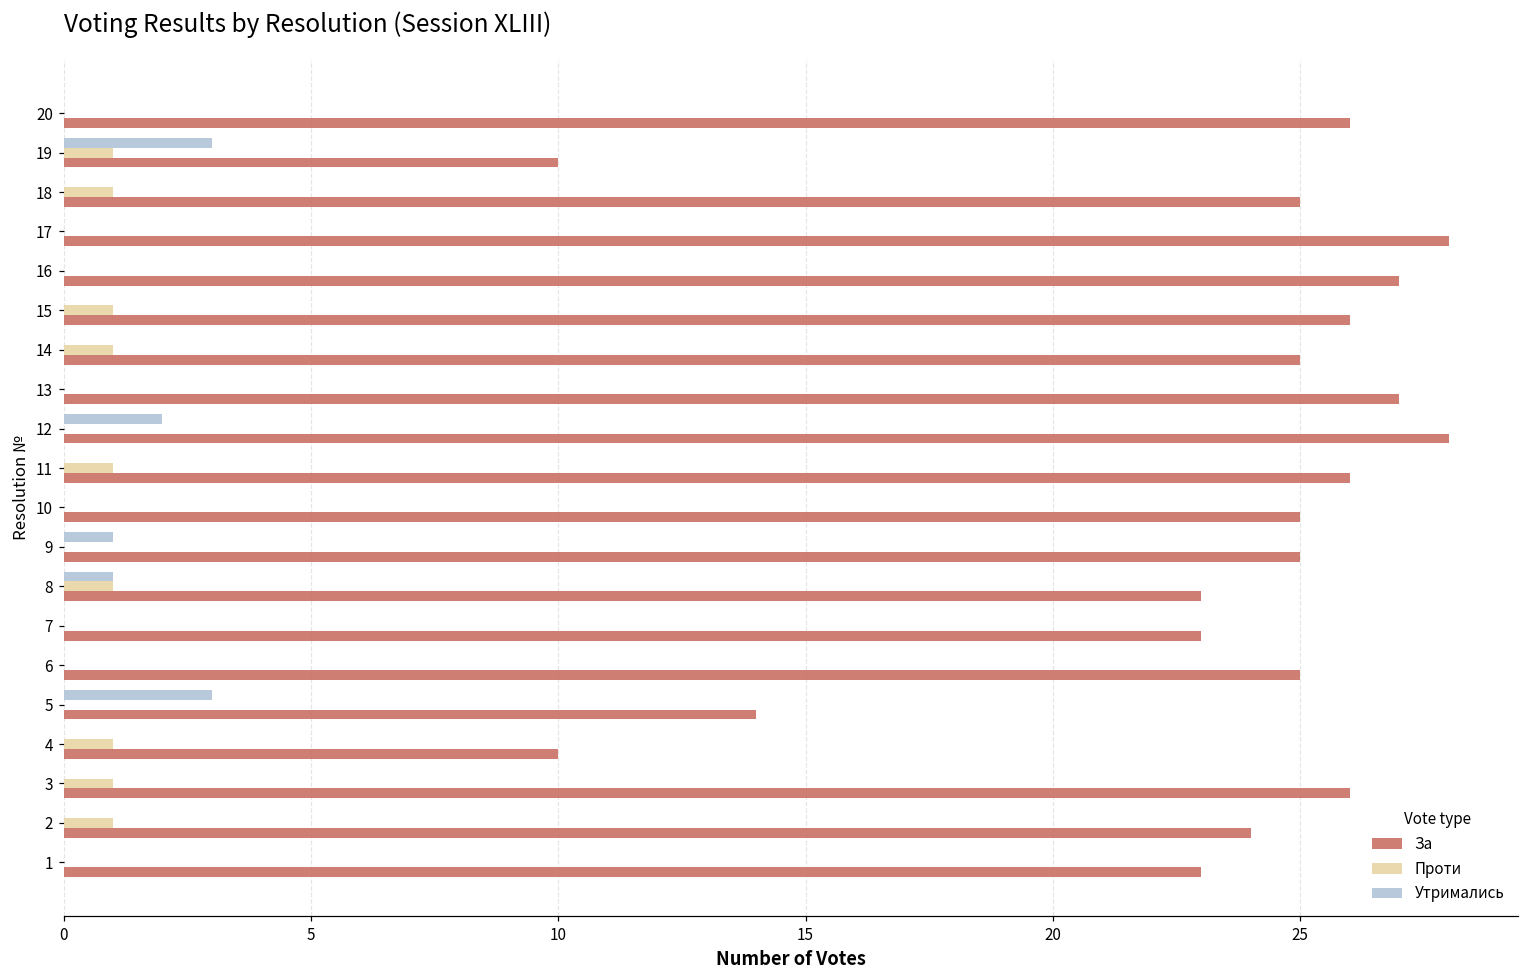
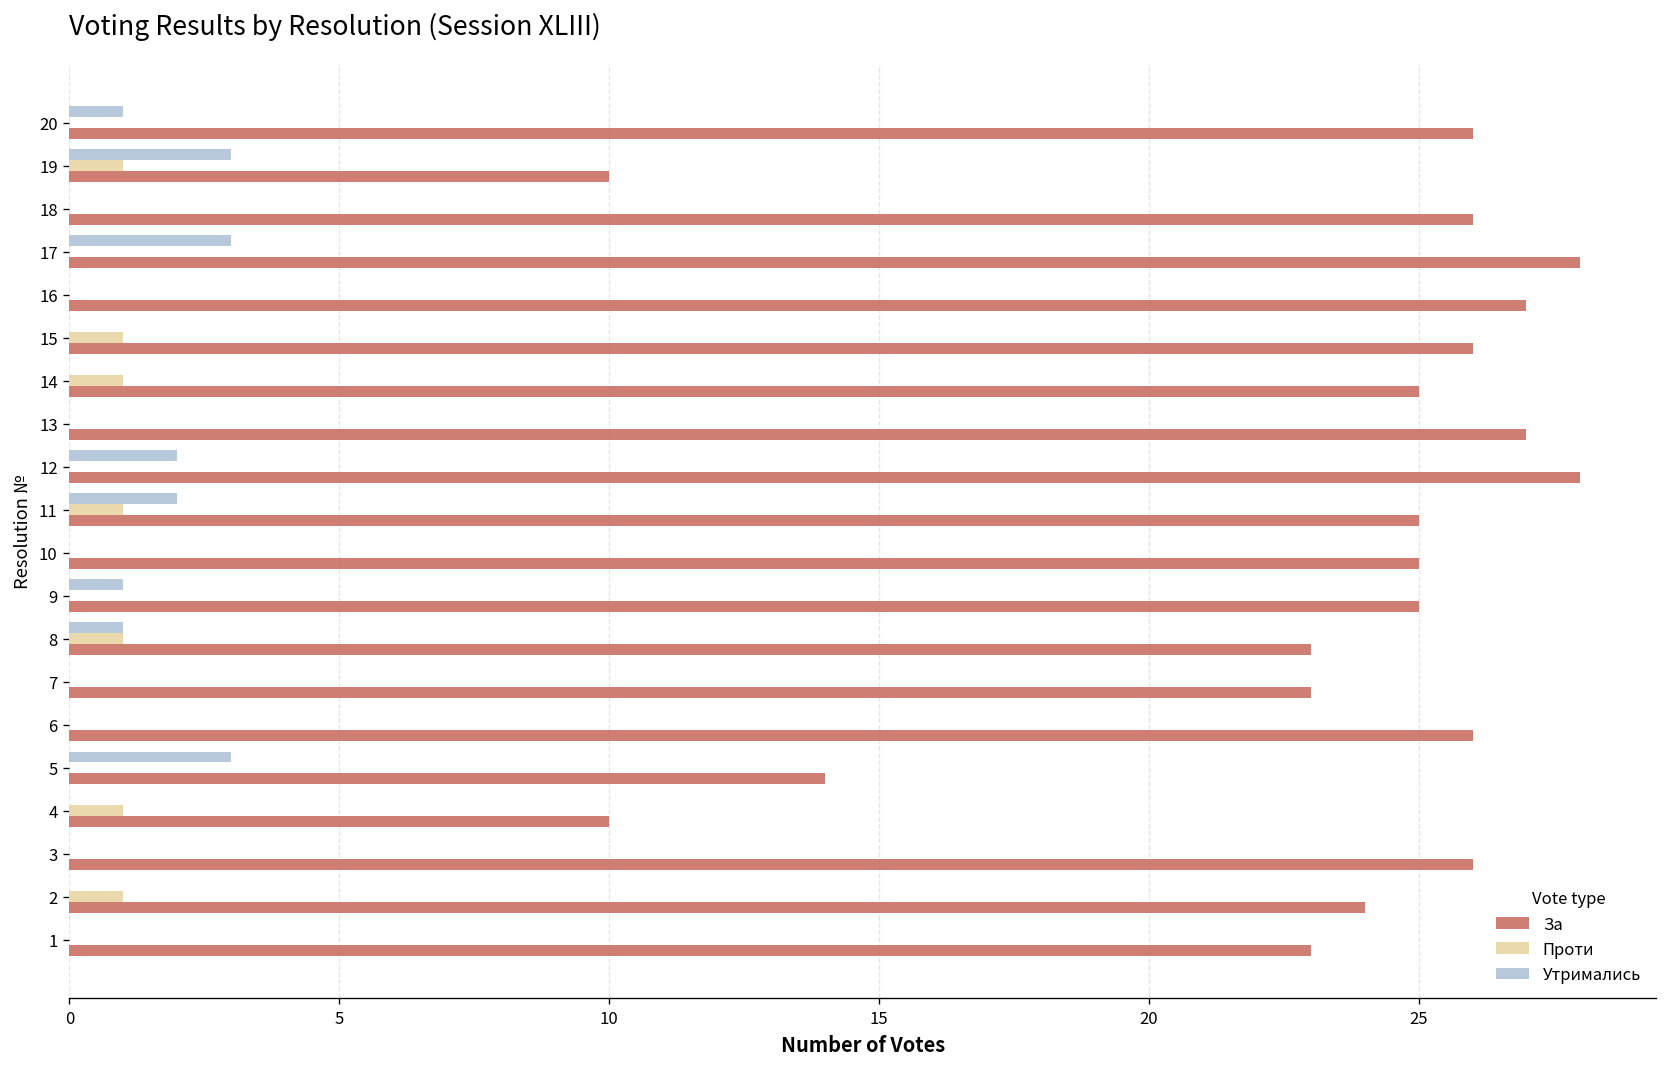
  {
    "За": {
      "20": 26,
      "19": 10,
-     "18": 25,
+     "18": 26,
      "17": 28,
      "16": 27,
      "15": 26,
      "14": 25,
      "13": 27,
      "12": 28,
-     "11": 26,
+     "11": 25,
      "10": 25,
      "9": 25,
      "8": 23,
      "7": 23,
-     "6": 25,
+     "6": 26,
      "5": 14,
      "4": 10,
      "3": 26,
      "2": 24,
      "1": 23
    },
    "Проти": {
      "20": 0,
      "19": 1,
-     "18": 1,
+     "18": 0,
      "17": 0,
      "16": 0,
      "15": 1,
      "14": 1,
      "13": 0,
      "12": 0,
      "11": 1,
      "10": 0,
      "9": 0,
      "8": 1,
      "7": 0,
      "6": 0,
      "5": 0,
      "4": 1,
-     "3": 1,
+     "3": 0,
      "2": 1,
      "1": 0
    },
    "Утримались": {
-     "20": 0,
+     "20": 1,
      "19": 3,
      "18": 0,
-     "17": 0,
+     "17": 3,
      "16": 0,
      "15": 0,
      "14": 0,
      "13": 0,
      "12": 2,
-     "11": 0,
+     "11": 2,
      "10": 0,
      "9": 1,
      "8": 1,
      "7": 0,
      "6": 0,
      "5": 3,
      "4": 0,
      "3": 0,
      "2": 0,
      "1": 0
    }
  }
